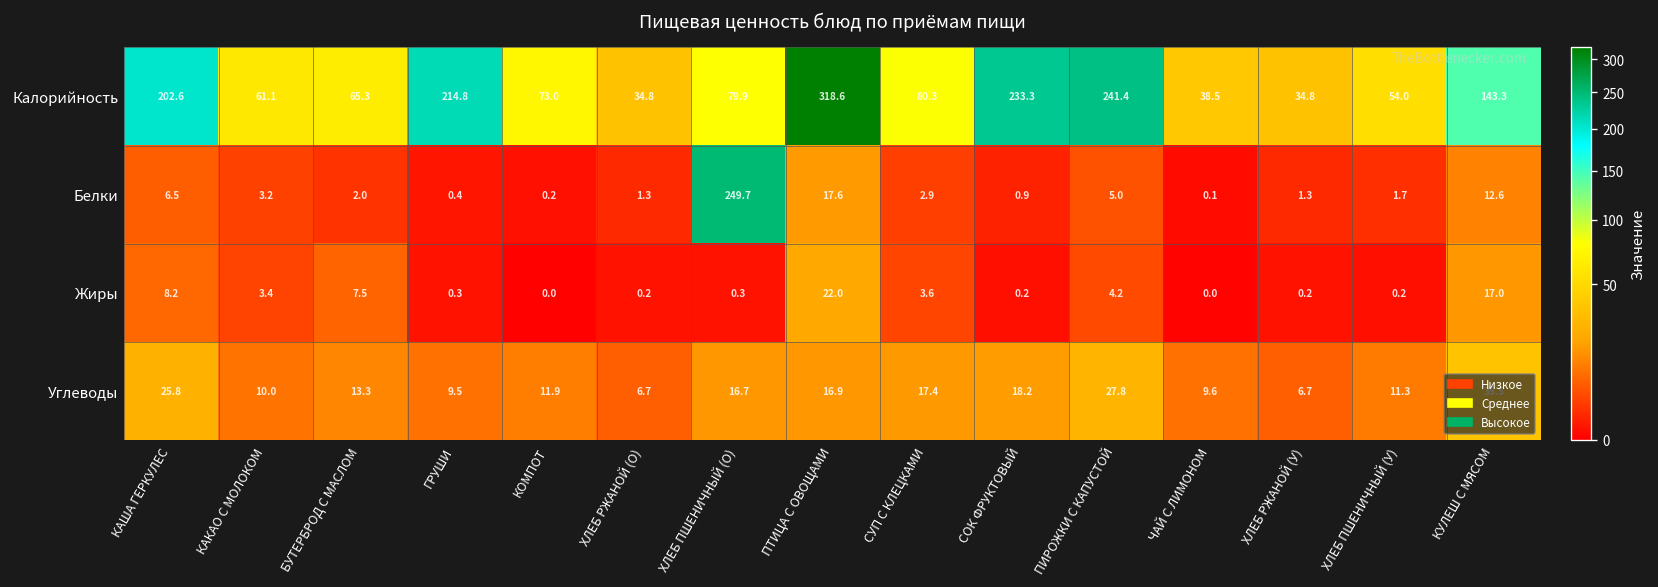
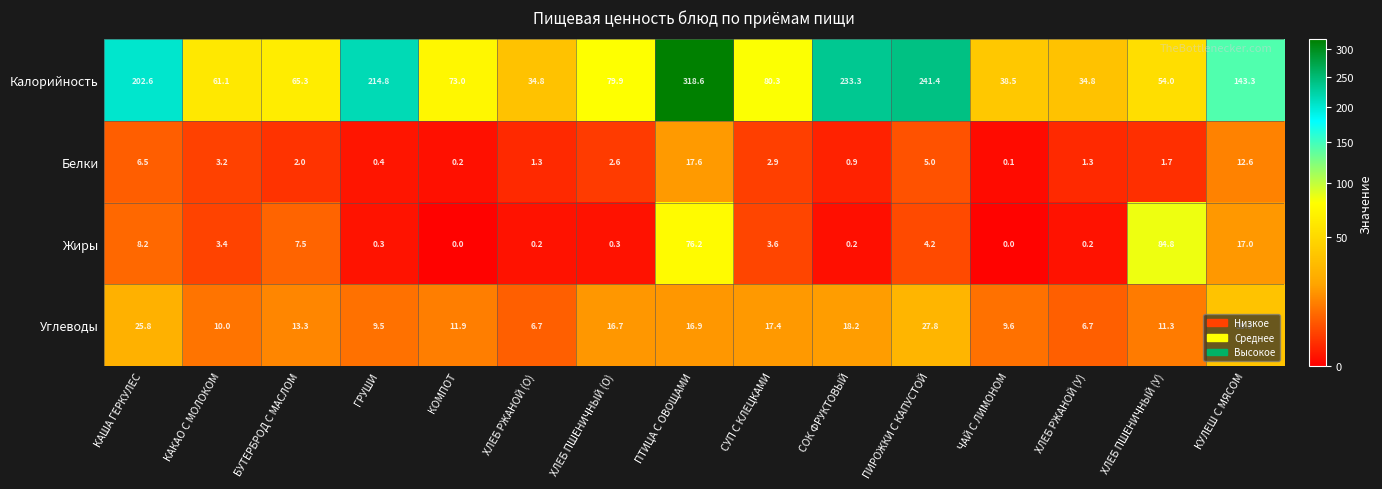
  {
    "Калорийность": {
      "КАША ГЕРКУЛЕС": 202.6,
      "КАКАО С МОЛОКОМ": 61.1,
      "БУТЕРБРОД С МАСЛОМ": 65.3,
      "ГРУШИ": 214.8,
      "КОМПОТ": 73.0,
      "ХЛЕБ РЖАНОЙ (О)": 34.8,
      "ХЛЕБ ПШЕНИЧНЫЙ (О)": 79.9,
      "ПТИЦА С ОВОЩАМИ": 318.6,
      "СУП С КЛЕЦКАМИ": 80.3,
      "СОК ФРУКТОВЫЙ": 233.3,
      "ПИРОЖКИ С КАПУСТОЙ": 241.4,
      "ЧАЙ С ЛИМОНОМ": 38.5,
      "ХЛЕБ РЖАНОЙ (У)": 34.8,
      "ХЛЕБ ПШЕНИЧНЫЙ (У)": 54.0
    },
    "Белки": {
      "КАША ГЕРКУЛЕС": 6.5,
      "КАКАО С МОЛОКОМ": 3.2,
      "БУТЕРБРОД С МАСЛОМ": 2.0,
      "ГРУШИ": 0.4,
      "КОМПОТ": 0.2,
      "ХЛЕБ РЖАНОЙ (О)": 1.3,
-     "ХЛЕБ ПШЕНИЧНЫЙ (О)": 249.7,
+     "ХЛЕБ ПШЕНИЧНЫЙ (О)": 2.6,
      "ПТИЦА С ОВОЩАМИ": 17.6,
      "СУП С КЛЕЦКАМИ": 2.9,
      "СОК ФРУКТОВЫЙ": 0.9,
      "ПИРОЖКИ С КАПУСТОЙ": 5.0,
      "ЧАЙ С ЛИМОНОМ": 0.1,
      "ХЛЕБ РЖАНОЙ (У)": 1.3,
      "ХЛЕБ ПШЕНИЧНЫЙ (У)": 1.7,
      "КУЛЕШ С МЯСОМ": 12.6
    },
    "Жиры": {
      "КАША ГЕРКУЛЕС": 8.2,
      "КАКАО С МОЛОКОМ": 3.4,
      "БУТЕРБРОД С МАСЛОМ": 7.5,
      "ГРУШИ": 0.3,
      "КОМПОТ": 0.0,
      "ХЛЕБ РЖАНОЙ (О)": 0.2,
      "ХЛЕБ ПШЕНИЧНЫЙ (О)": 0.3,
-     "ПТИЦА С ОВОЩАМИ": 22.0,
+     "ПТИЦА С ОВОЩАМИ": 76.2,
      "СУП С КЛЕЦКАМИ": 3.6,
      "СОК ФРУКТОВЫЙ": 0.2,
      "ПИРОЖКИ С КАПУСТОЙ": 4.2,
      "ЧАЙ С ЛИМОНОМ": 0.0,
      "ХЛЕБ РЖАНОЙ (У)": 0.2,
-     "ХЛЕБ ПШЕНИЧНЫЙ (У)": 0.2,
+     "ХЛЕБ ПШЕНИЧНЫЙ (У)": 84.8,
      "КУЛЕШ С МЯСОМ": 17.0
    },
    "Углеводы": {
      "КАША ГЕРКУЛЕС": 25.8,
      "КАКАО С МОЛОКОМ": 10.0,
      "БУТЕРБРОД С МАСЛОМ": 13.3,
      "ГРУШИ": 9.5,
      "КОМПОТ": 11.9,
      "ХЛЕБ РЖАНОЙ (О)": 6.7,
      "ХЛЕБ ПШЕНИЧНЫЙ (О)": 16.7,
      "ПТИЦА С ОВОЩАМИ": 16.9,
      "СУП С КЛЕЦКАМИ": 17.4,
      "СОК ФРУКТОВЫЙ": 18.2,
      "ПИРОЖКИ С КАПУСТОЙ": 27.8,
      "ЧАЙ С ЛИМОНОМ": 9.6,
      "ХЛЕБ РЖАНОЙ (У)": 6.7,
      "ХЛЕБ ПШЕНИЧНЫЙ (У)": 11.3
    }
  }
